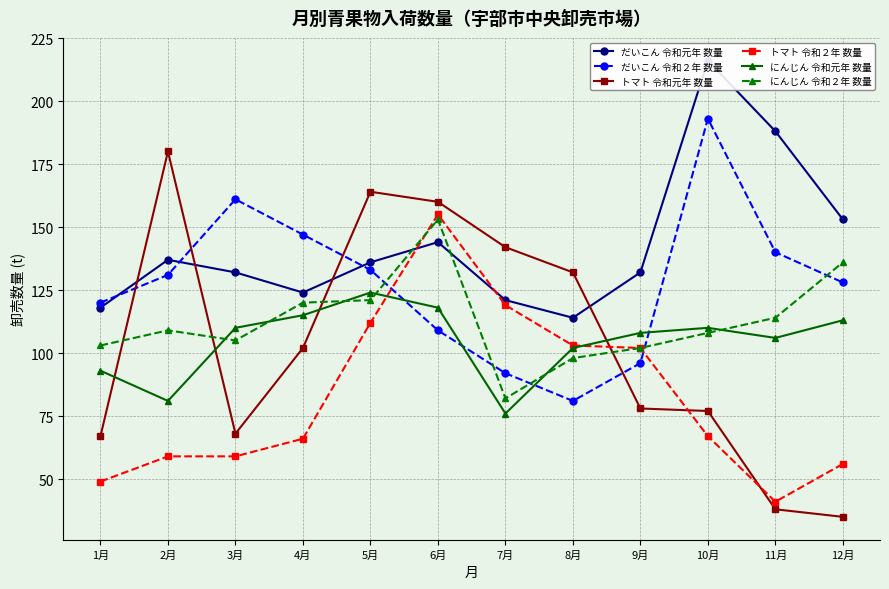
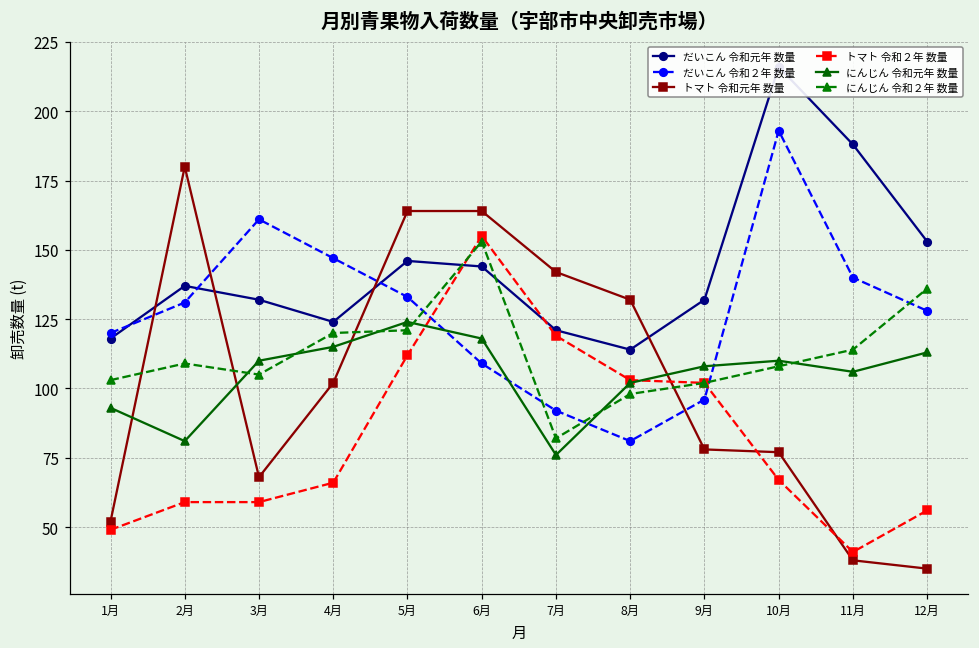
  {
    "だいこん 令和元年 数量": {
      "1月": 118,
      "2月": 137,
      "3月": 132,
      "4月": 124,
-     "5月": 136,
+     "5月": 146,
      "6月": 144,
      "7月": 121,
      "8月": 114,
      "9月": 132,
      "11月": 188,
      "12月": 153
    },
    "だいこん 令和２年 数量": {
      "1月": 120,
      "2月": 131,
      "3月": 161,
      "4月": 147,
      "5月": 133,
      "6月": 109,
      "7月": 92,
      "8月": 81,
      "9月": 96,
      "10月": 193,
      "11月": 140,
      "12月": 128
    },
    "トマト 令和元年 数量": {
-     "1月": 67,
+     "1月": 52,
      "2月": 180,
      "3月": 68,
      "4月": 102,
      "5月": 164,
-     "6月": 160,
+     "6月": 164,
      "7月": 142,
      "8月": 132,
      "9月": 78,
      "10月": 77,
      "11月": 38,
      "12月": 35
    },
    "トマト 令和２年 数量": {
      "1月": 49,
      "2月": 59,
      "3月": 59,
      "4月": 66,
      "5月": 112,
      "6月": 155,
      "7月": 119,
      "10月": 67,
      "11月": 41,
      "12月": 56
    }
  }
